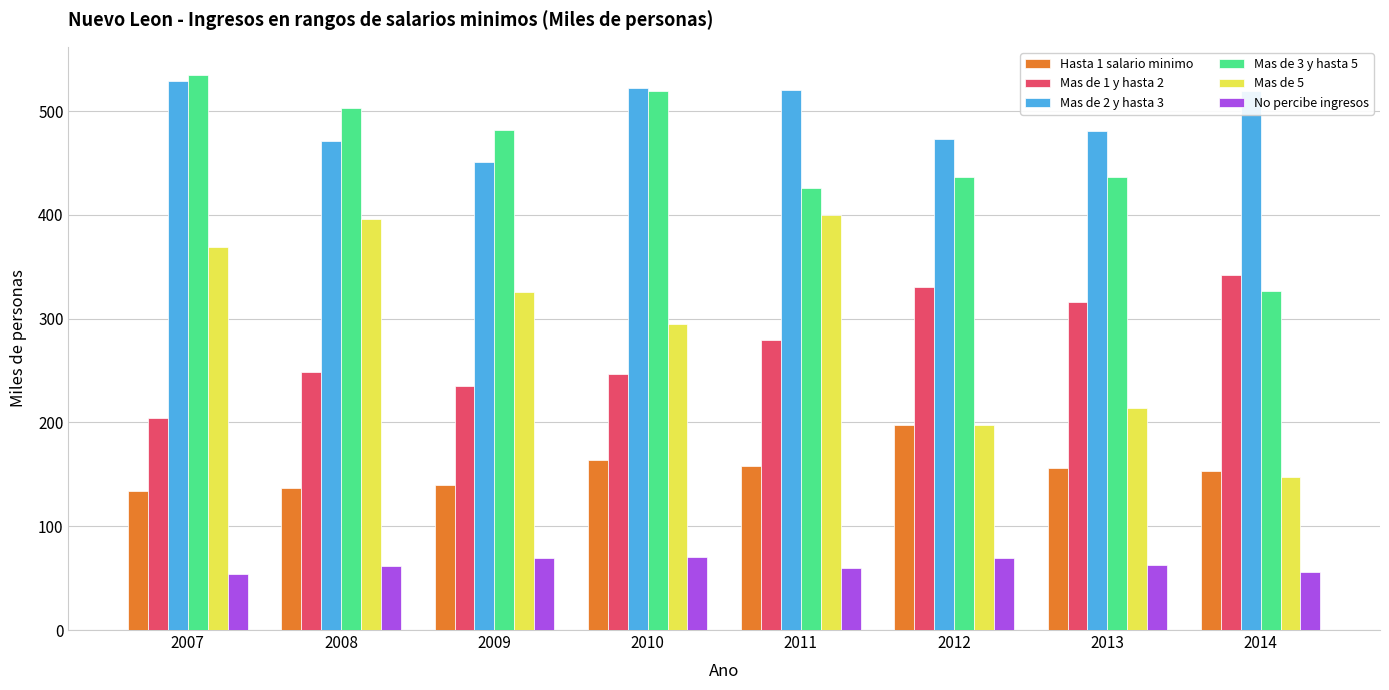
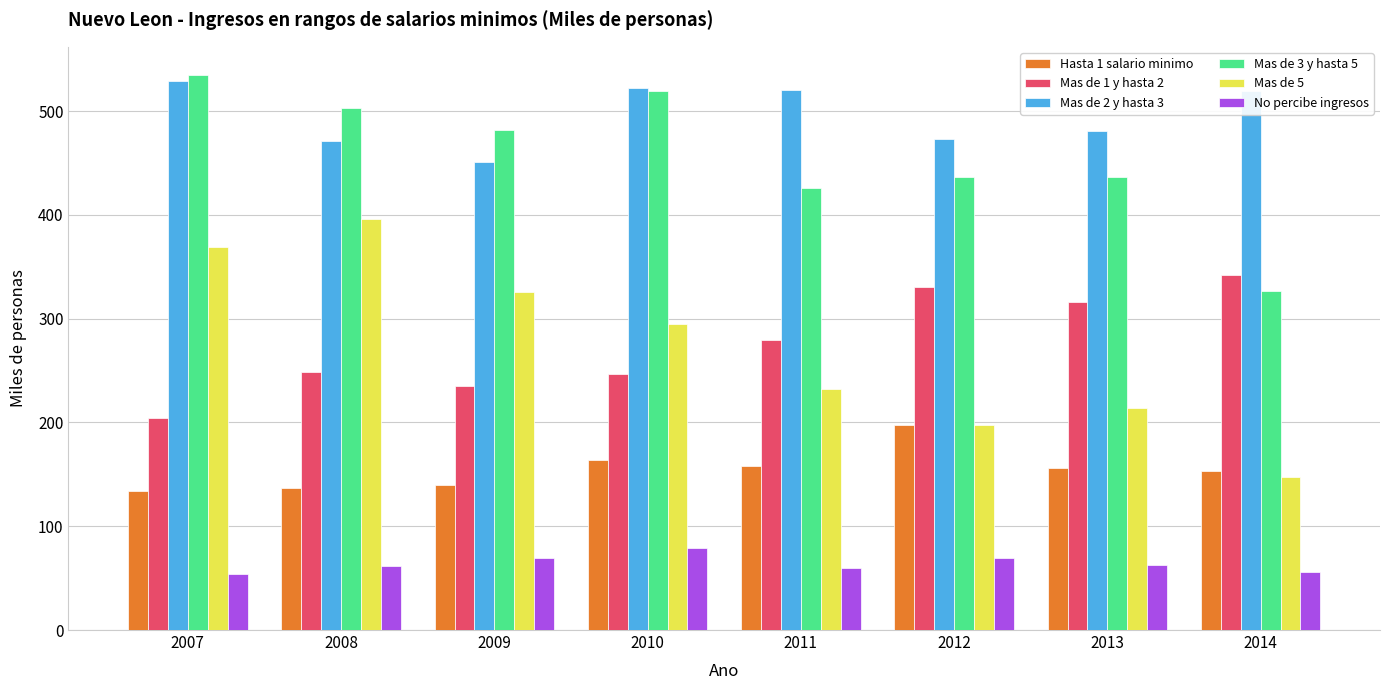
  {
    "Hasta 1 salario minimo": {
      "2007": 134,
      "2008": 136,
      "2009": 140,
      "2010": 164,
      "2011": 158,
      "2012": 198,
      "2013": 156,
      "2014": 153
    },
    "Mas de 1 y hasta 2": {
      "2007": 205,
      "2008": 248,
      "2009": 235,
      "2010": 247,
      "2011": 280,
      "2012": 331,
      "2013": 316,
      "2014": 342
    },
    "Mas de 2 y hasta 3": {
      "2007": 529,
      "2008": 471,
      "2009": 451,
      "2010": 522,
      "2011": 520,
      "2012": 473,
      "2013": 481
    },
    "Mas de 3 y hasta 5": {
      "2007": 535,
      "2008": 503,
      "2009": 482,
      "2010": 520,
      "2011": 426,
      "2012": 437,
      "2013": 436,
      "2014": 327
    },
    "Mas de 5": {
      "2007": 370,
      "2008": 396,
      "2009": 325,
      "2010": 295,
-     "2011": 400,
+     "2011": 232,
      "2012": 198,
      "2013": 214,
      "2014": 147
    },
    "No percibe ingresos": {
      "2007": 54,
      "2008": 62,
      "2009": 69,
-     "2010": 70,
+     "2010": 79,
      "2011": 60,
      "2012": 70,
      "2013": 63,
      "2014": 56
    }
  }
